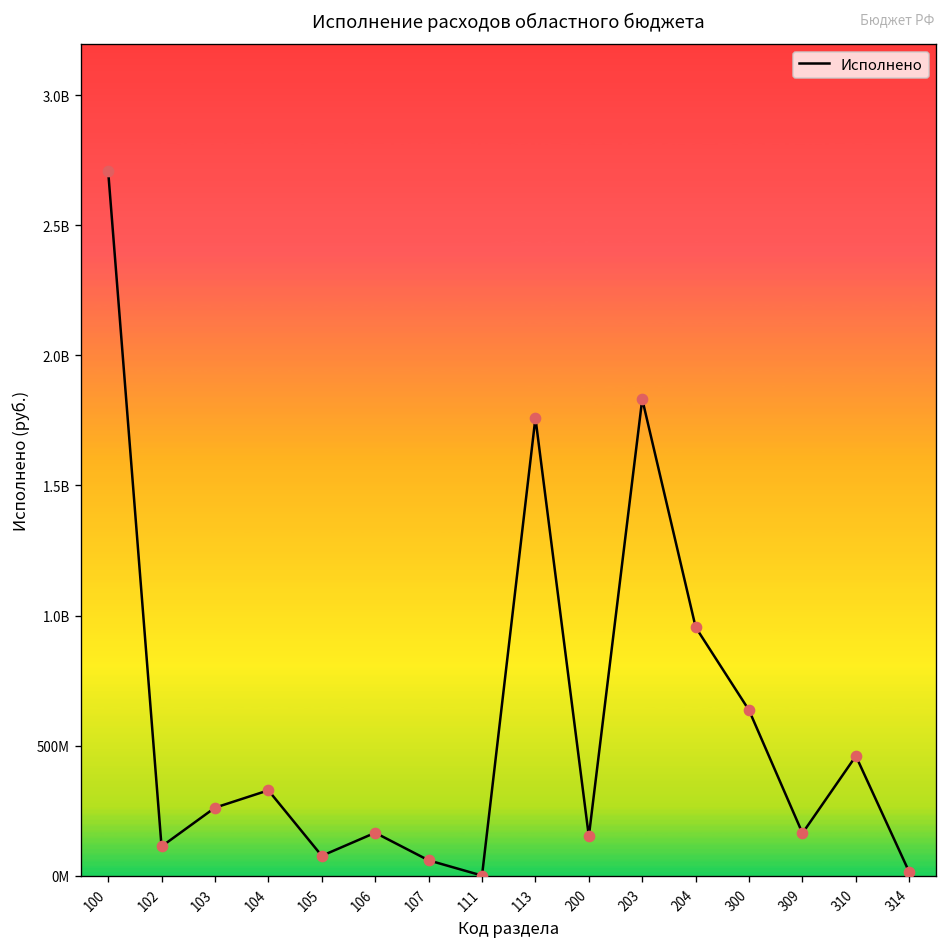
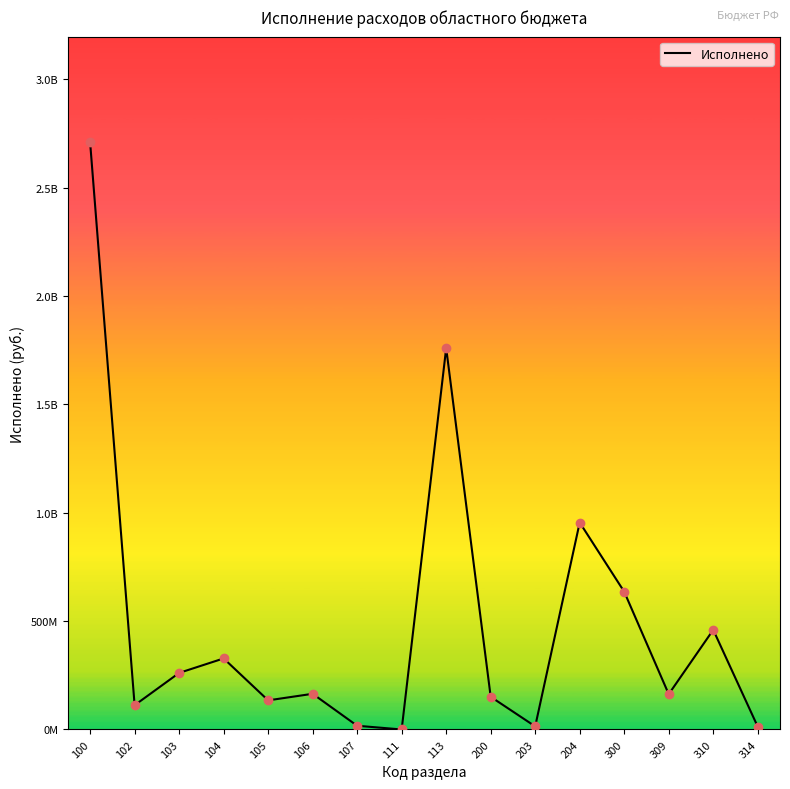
  {
    "100": 2710000000,
    "102": 110000000,
    "103": 260000000,
    "104": 330000000,
-   "105": 80000000,
+   "105": 130000000,
    "106": 160000000,
-   "107": 60000000,
+   "107": 20000000,
    "111": 0,
    "113": 1760000000,
    "200": 150000000,
-   "203": 1830000000,
+   "203": 10000000,
    "204": 960000000,
    "300": 640000000,
    "309": 160000000,
    "310": 460000000,
    "314": 10000000
  }
